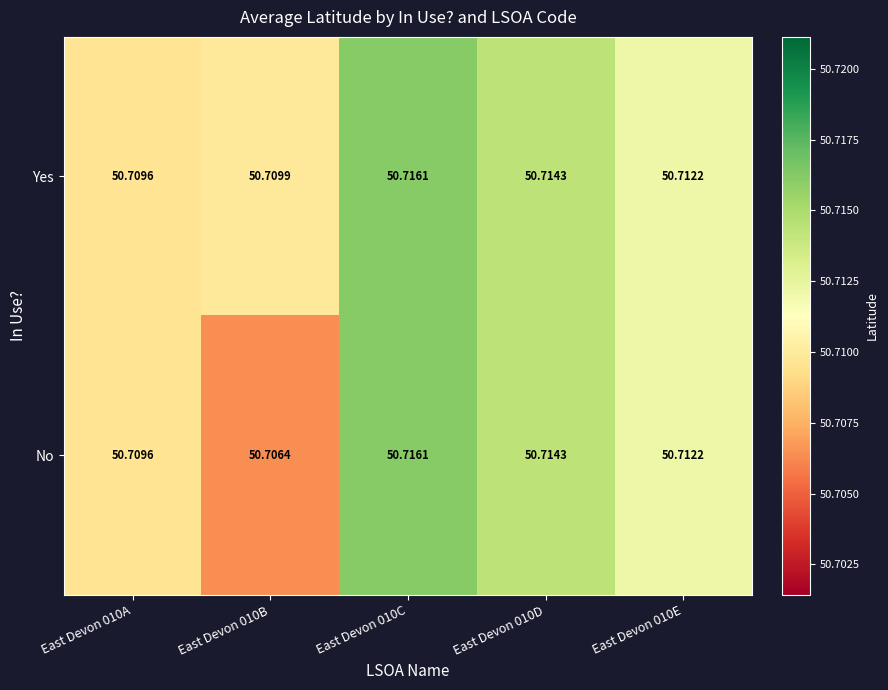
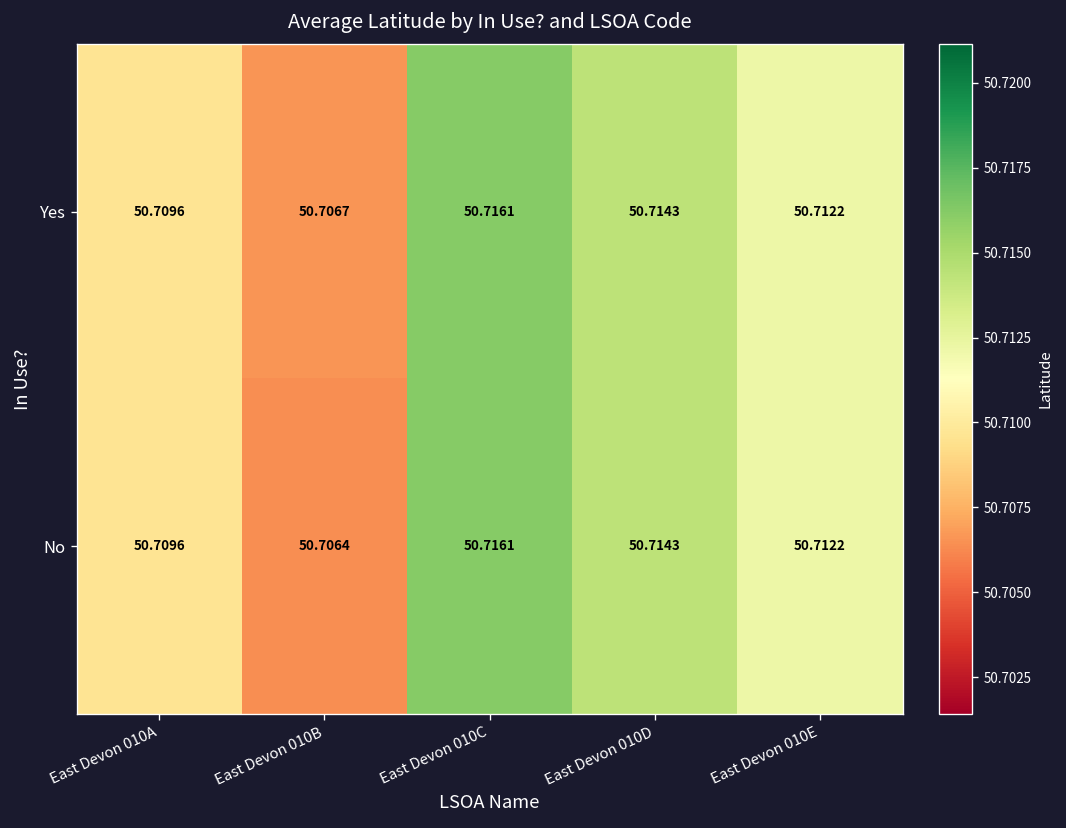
  {
    "Yes": {
      "East Devon 010A": 50.7096,
-     "East Devon 010B": 50.7099,
+     "East Devon 010B": 50.7067,
      "East Devon 010C": 50.7161,
      "East Devon 010D": 50.7143,
      "East Devon 010E": 50.7122
    },
    "No": {
      "East Devon 010A": 50.7096,
      "East Devon 010B": 50.7064,
      "East Devon 010C": 50.7161,
      "East Devon 010D": 50.7143,
      "East Devon 010E": 50.7122
    }
  }
